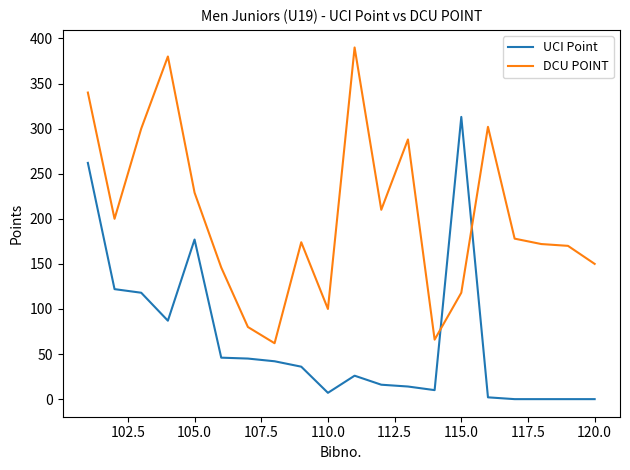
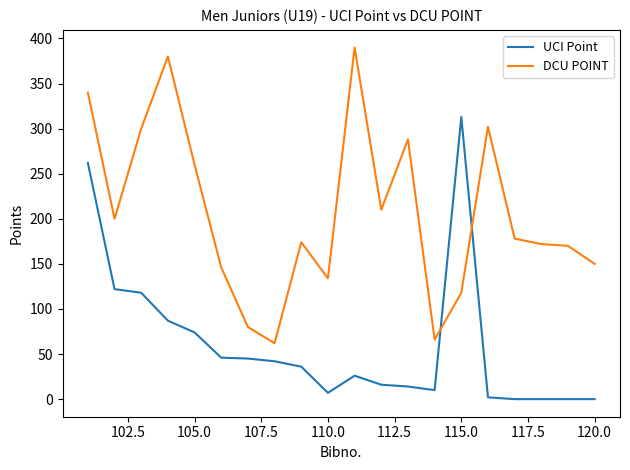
  {
    "UCI Point": {
-     "105.0": 180,
+     "105.0": 70,
      "110.0": 10,
      "115.0": 310,
      "120.0": 0
    },
    "DCU POINT": {
-     "105.0": 230,
-     "110.0": 100,
+     "105.0": 260,
+     "110.0": 130,
      "115.0": 120,
      "120.0": 150
    }
  }
